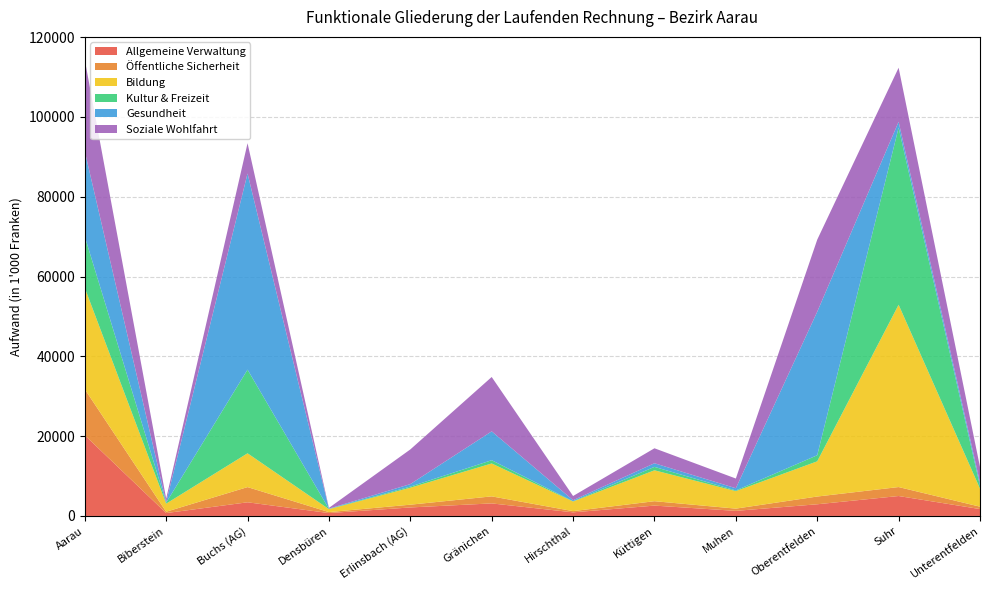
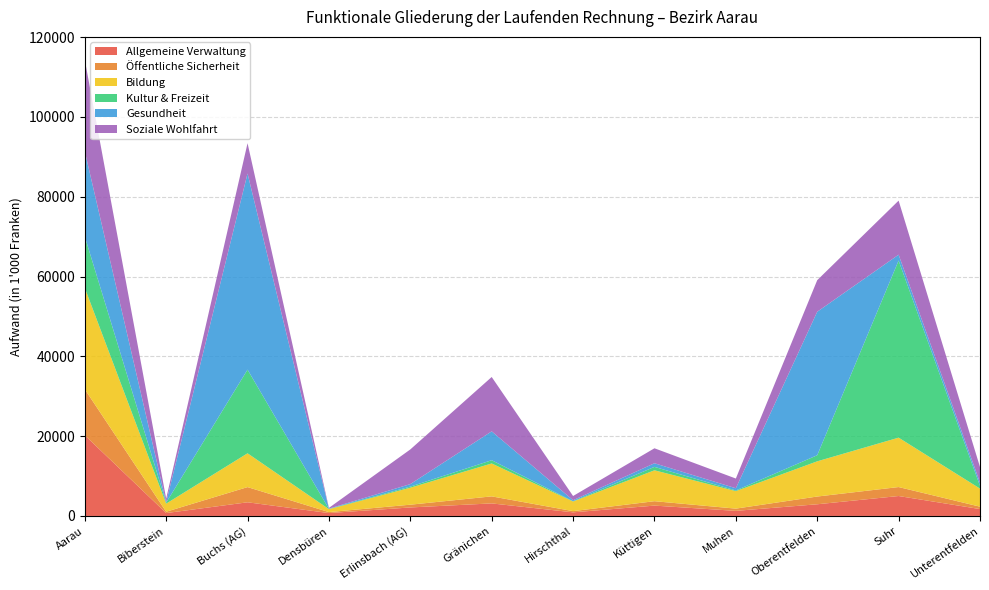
  {
    "Bildung": {
      "Aarau": 25000,
      "Buchs (AG)": 8000,
      "Gränichen": 8000,
      "Küttigen": 8000,
      "Oberentfelden": 9000,
-     "Suhr": 46000,
+     "Suhr": 12000,
      "Unterentfelden": 5000
    },
    "Kultur & Freizeit": {
      "Aarau": 13000,
      "Buchs (AG)": 21000,
      "Gränichen": 1000,
      "Küttigen": 1000,
      "Oberentfelden": 2000,
      "Suhr": 44000,
      "Unterentfelden": 1000
    },
    "Gesundheit": {
      "Aarau": 21000,
      "Buchs (AG)": 49000,
      "Gränichen": 7000,
      "Küttigen": 1000,
      "Oberentfelden": 36000,
      "Suhr": 1000,
      "Unterentfelden": 1000
    },
    "Soziale Wohlfahrt": {
      "Aarau": 23000,
      "Biberstein": 1000,
      "Buchs (AG)": 8000,
      "Erlinsbach (AG)": 9000,
      "Gränichen": 14000,
      "Hirschthal": 1000,
      "Küttigen": 4000,
      "Muhen": 2000,
-     "Oberentfelden": 18000,
+     "Oberentfelden": 8000,
      "Suhr": 14000,
      "Unterentfelden": 4000
    }
  }
